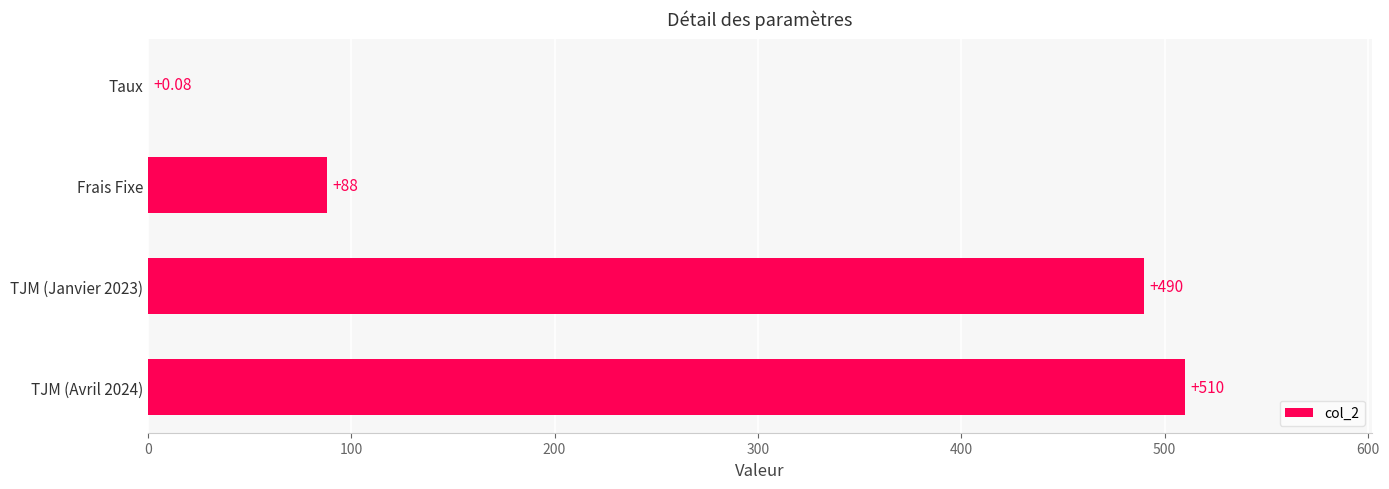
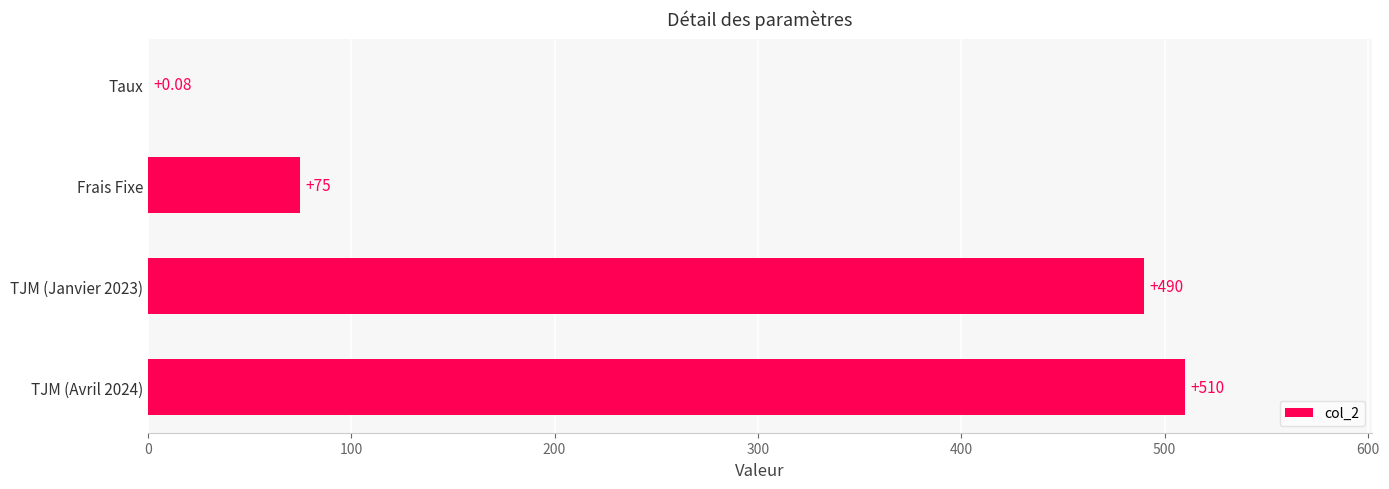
  {
    "Taux": "+0.08",
-   "Frais Fixe": "+88",
+   "Frais Fixe": "+75",
    "TJM (Janvier 2023)": "+490",
    "TJM (Avril 2024)": "+510"
  }
